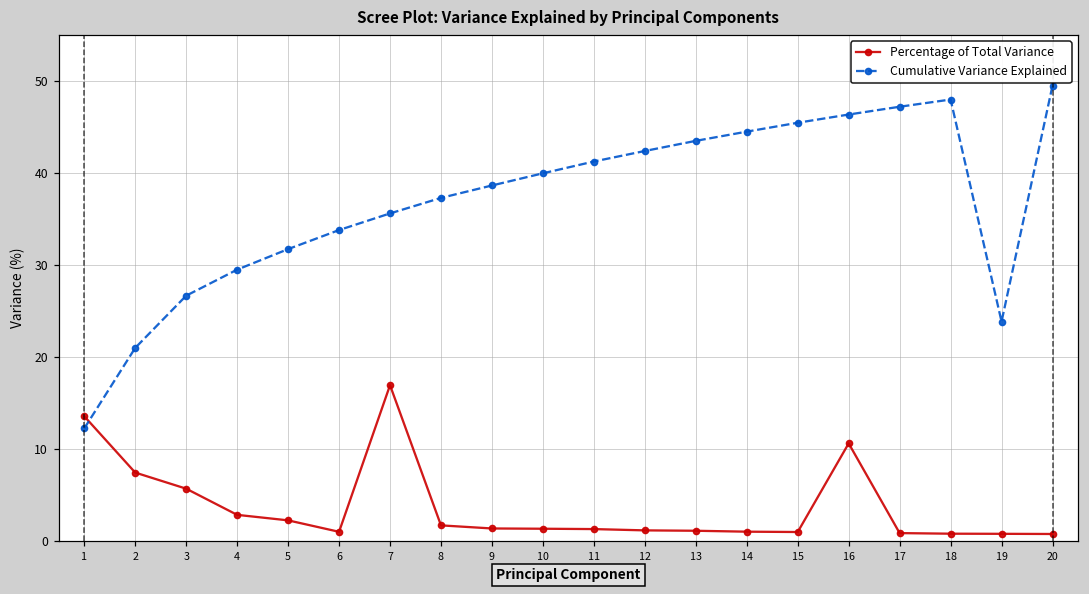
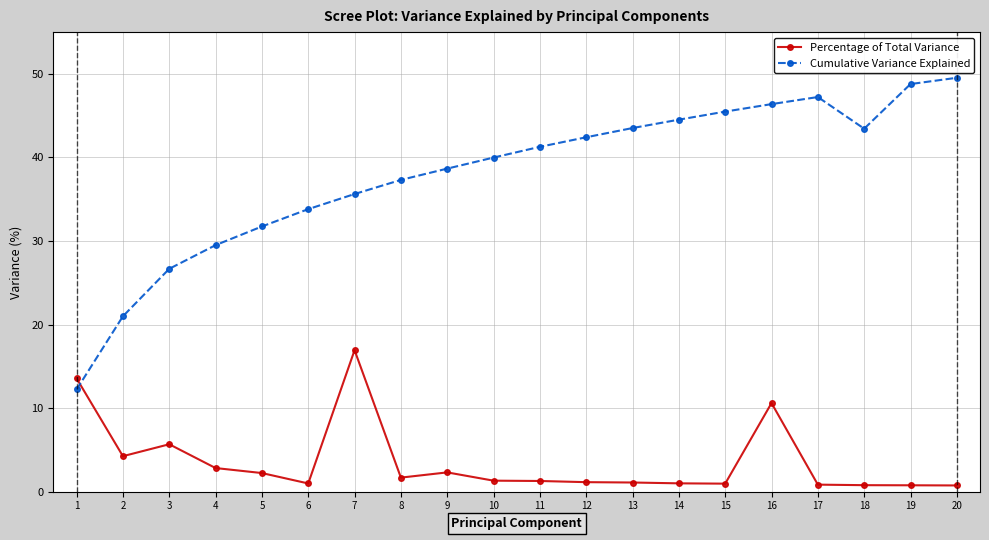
  {
    "Percentage of Total Variance": {
      "1": 14,
-     "2": 7,
+     "2": 4,
      "3": 6,
      "4": 3,
      "5": 2,
      "6": 1,
      "7": 17,
      "8": 2,
-     "9": 1,
+     "9": 2,
      "10": 1,
      "11": 1,
      "12": 1,
      "13": 1,
      "14": 1,
      "15": 1,
      "16": 11,
      "17": 1,
      "18": 1,
      "19": 1,
      "20": 1
    },
    "Cumulative Variance Explained": {
      "1": 12,
      "2": 21,
      "3": 27,
      "4": 30,
      "5": 32,
      "6": 34,
      "7": 36,
      "8": 37,
      "9": 39,
      "10": 40,
      "11": 41,
      "12": 42,
      "13": 44,
      "14": 45,
      "15": 45,
      "16": 46,
      "17": 47,
-     "18": 48,
-     "19": 24,
+     "18": 43,
+     "19": 49,
      "20": 50
    }
  }
